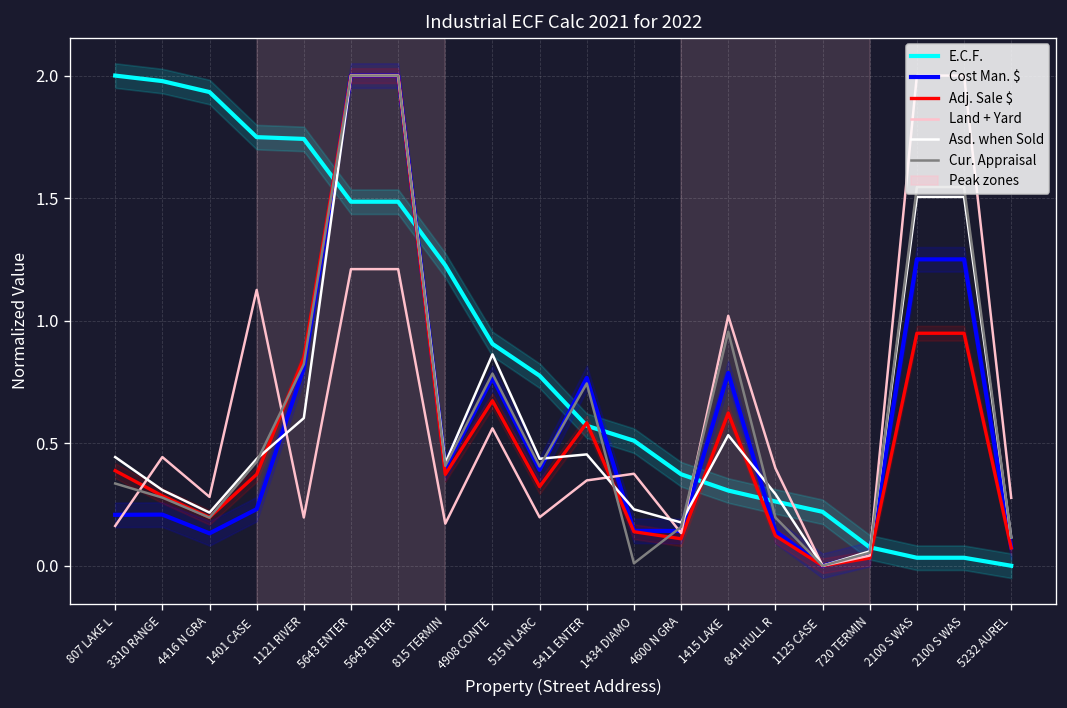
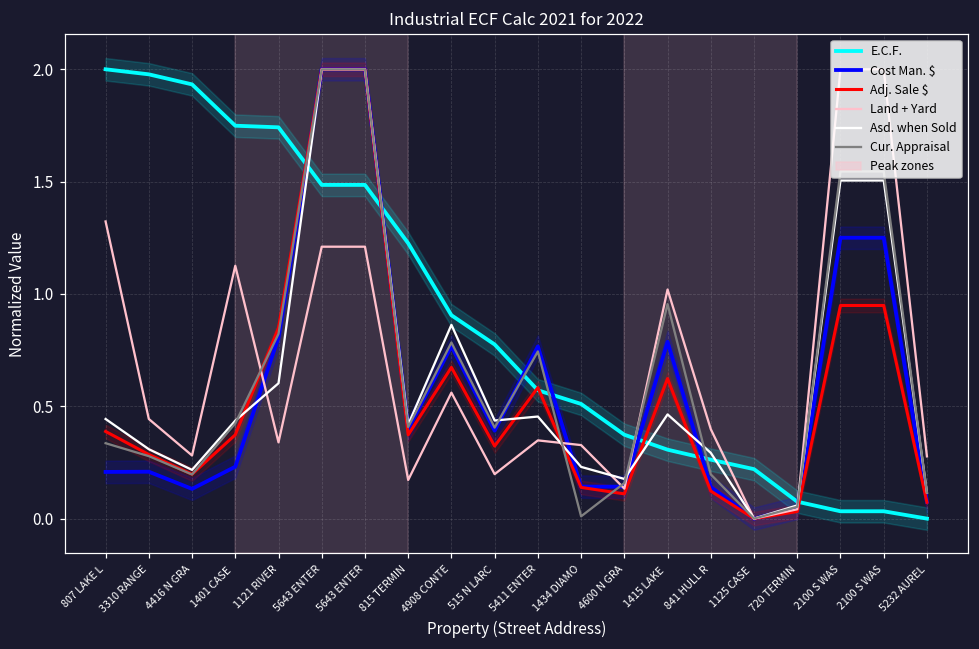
  {
    "Land + Yard": {
-     "807 LAKE L": 0.16,
+     "807 LAKE L": 1.32,
      "3310 RANGE": 0.44,
      "4416 N GRA": 0.28,
      "1401 CASE": 1.13,
-     "1121 RIVER": 0.20,
+     "1121 RIVER": 0.34,
      "815 TERMIN": 0.17,
      "4908 CONTE": 0.56,
      "515 N LARC": 0.20,
      "5411 ENTER": 0.35,
-     "1434 DIAMO": 0.38,
+     "1434 DIAMO": 0.33,
      "1415 LAKE": 1.02,
      "841 HULL R": 0.40,
      "5232 AUREL": 0.28
    },
    "Asd. when Sold": {
      "807 LAKE L": 0.44,
      "1121 RIVER": 0.60,
      "4908 CONTE": 0.86,
      "5411 ENTER": 0.45,
      "1434 DIAMO": 0.23,
      "4600 N GRA": 0.18,
-     "1415 LAKE": 0.53,
+     "1415 LAKE": 0.46,
      "841 HULL R": 0.29
    },
    "Cur. Appraisal": {
      "807 LAKE L": 0.34,
      "1121 RIVER": 0.82,
      "4908 CONTE": 0.78,
      "515 N LARC": 0.41,
      "5411 ENTER": 0.74,
      "1434 DIAMO": 0.01,
      "4600 N GRA": 0.16,
      "1415 LAKE": 0.95
    }
  }
